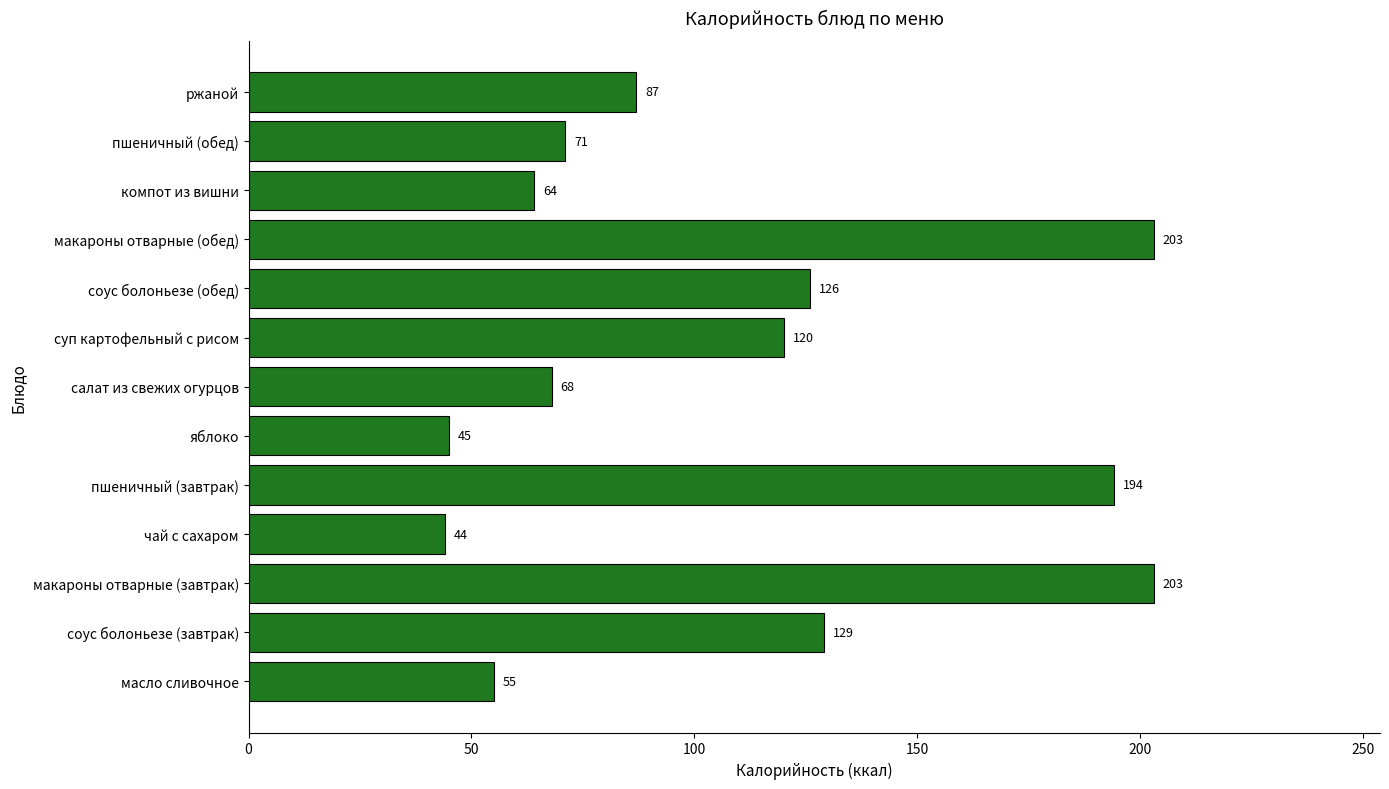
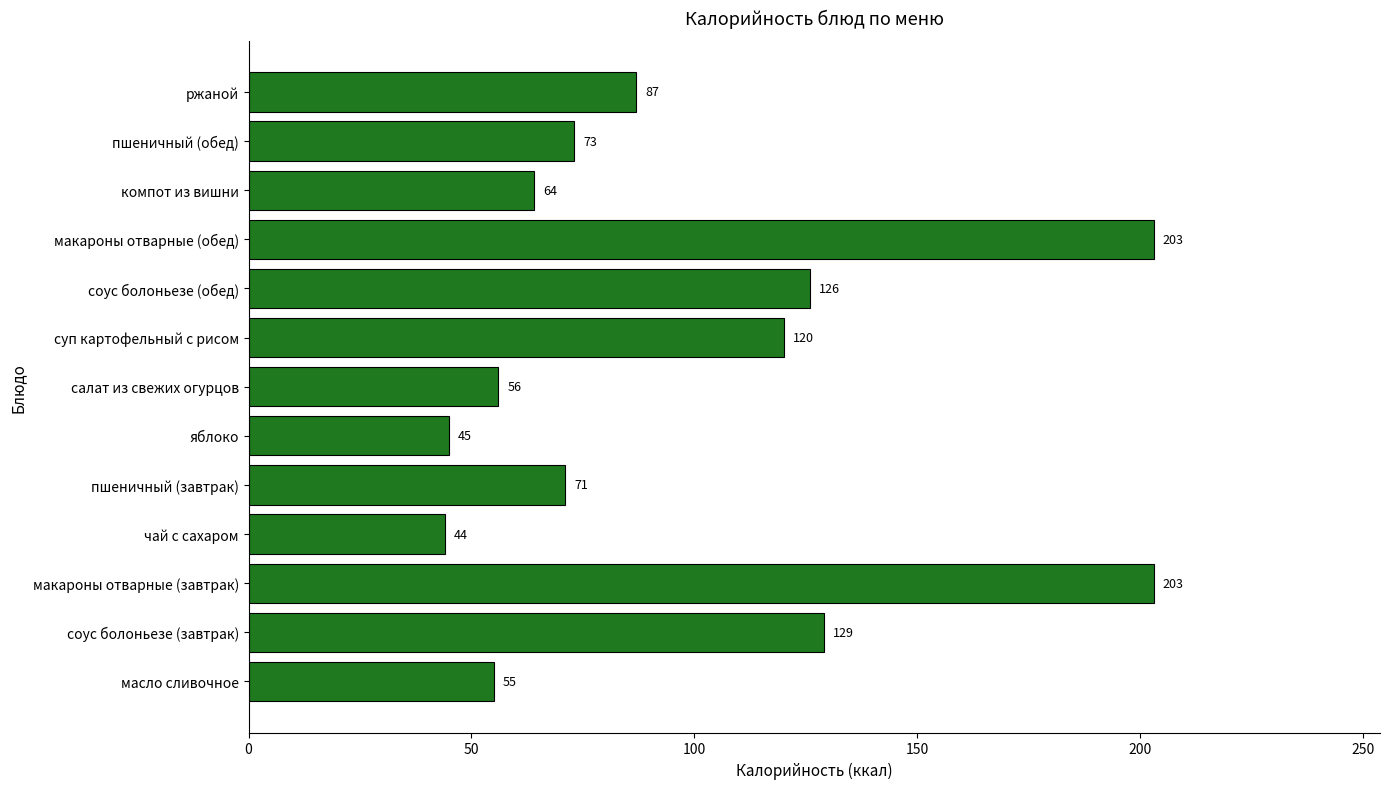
  {
    "ржаной": 87,
-   "пшеничный (обед)": 71,
+   "пшеничный (обед)": 73,
    "компот из вишни": 64,
    "макароны отварные (обед)": 203,
    "соус болоньезе (обед)": 126,
    "суп картофельный с рисом": 120,
-   "салат из свежих огурцов": 68,
+   "салат из свежих огурцов": 56,
    "яблоко": 45,
-   "пшеничный (завтрак)": 194,
+   "пшеничный (завтрак)": 71,
    "чай с сахаром": 44,
    "макароны отварные (завтрак)": 203,
    "соус болоньезе (завтрак)": 129,
    "масло сливочное": 55
  }
